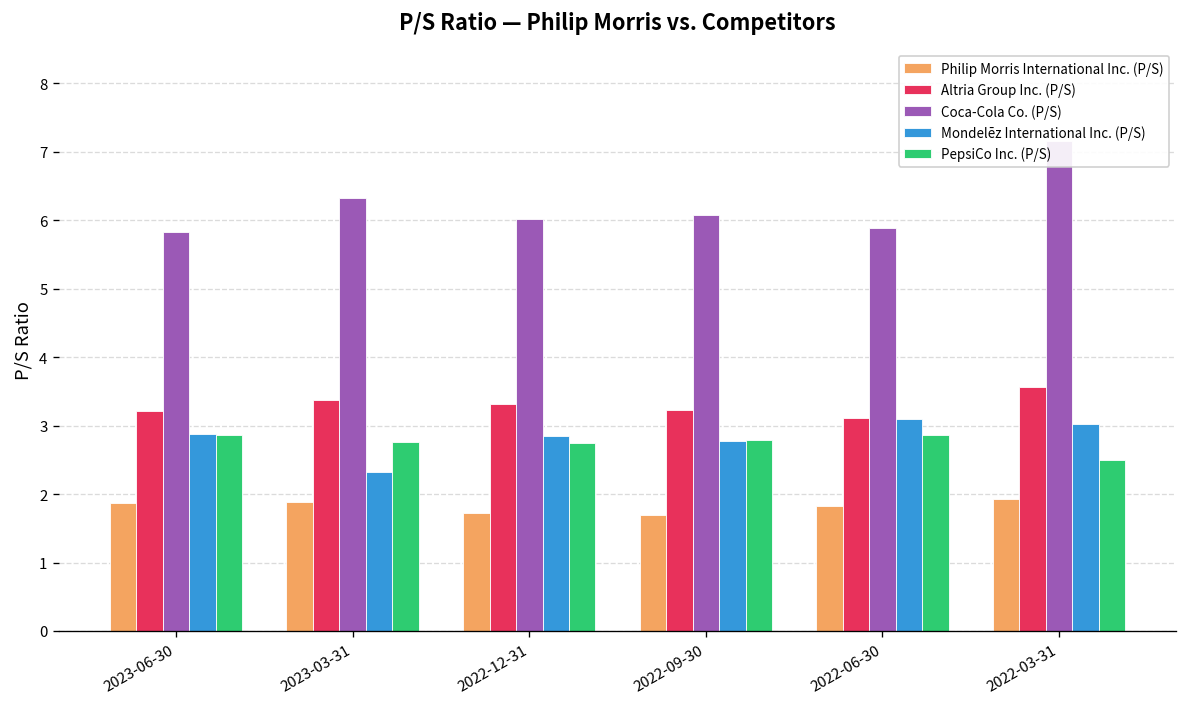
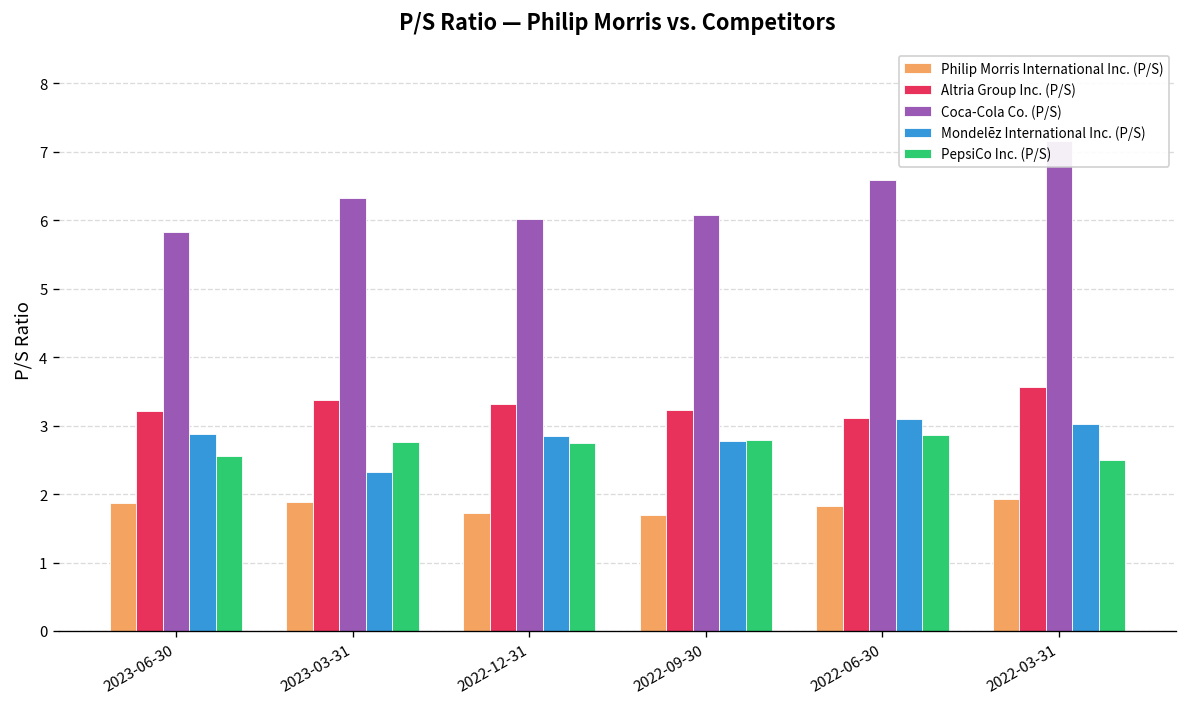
  {
    "Philip Morris International Inc. (P/S)": {
      "2023-06-30": 1.9,
      "2023-03-31": 1.9,
      "2022-12-31": 1.7,
      "2022-09-30": 1.7,
      "2022-06-30": 1.8,
      "2022-03-31": 1.9
    },
    "Altria Group Inc. (P/S)": {
      "2023-06-30": 3.2,
      "2023-03-31": 3.4,
      "2022-12-31": 3.3,
      "2022-09-30": 3.2,
      "2022-06-30": 3.1,
      "2022-03-31": 3.6
    },
    "Coca-Cola Co. (P/S)": {
      "2023-06-30": 5.8,
      "2023-03-31": 6.3,
      "2022-12-31": 6.0,
      "2022-09-30": 6.1,
-     "2022-06-30": 5.9
+     "2022-06-30": 6.6
    },
    "Mondelēz International Inc. (P/S)": {
      "2023-06-30": 2.9,
      "2023-03-31": 2.3,
      "2022-12-31": 2.9,
      "2022-09-30": 2.8,
      "2022-06-30": 3.1,
      "2022-03-31": 3.0
    },
    "PepsiCo Inc. (P/S)": {
-     "2023-06-30": 2.9,
+     "2023-06-30": 2.6,
      "2023-03-31": 2.8,
      "2022-12-31": 2.8,
      "2022-09-30": 2.8,
      "2022-06-30": 2.9,
      "2022-03-31": 2.5
    }
  }
